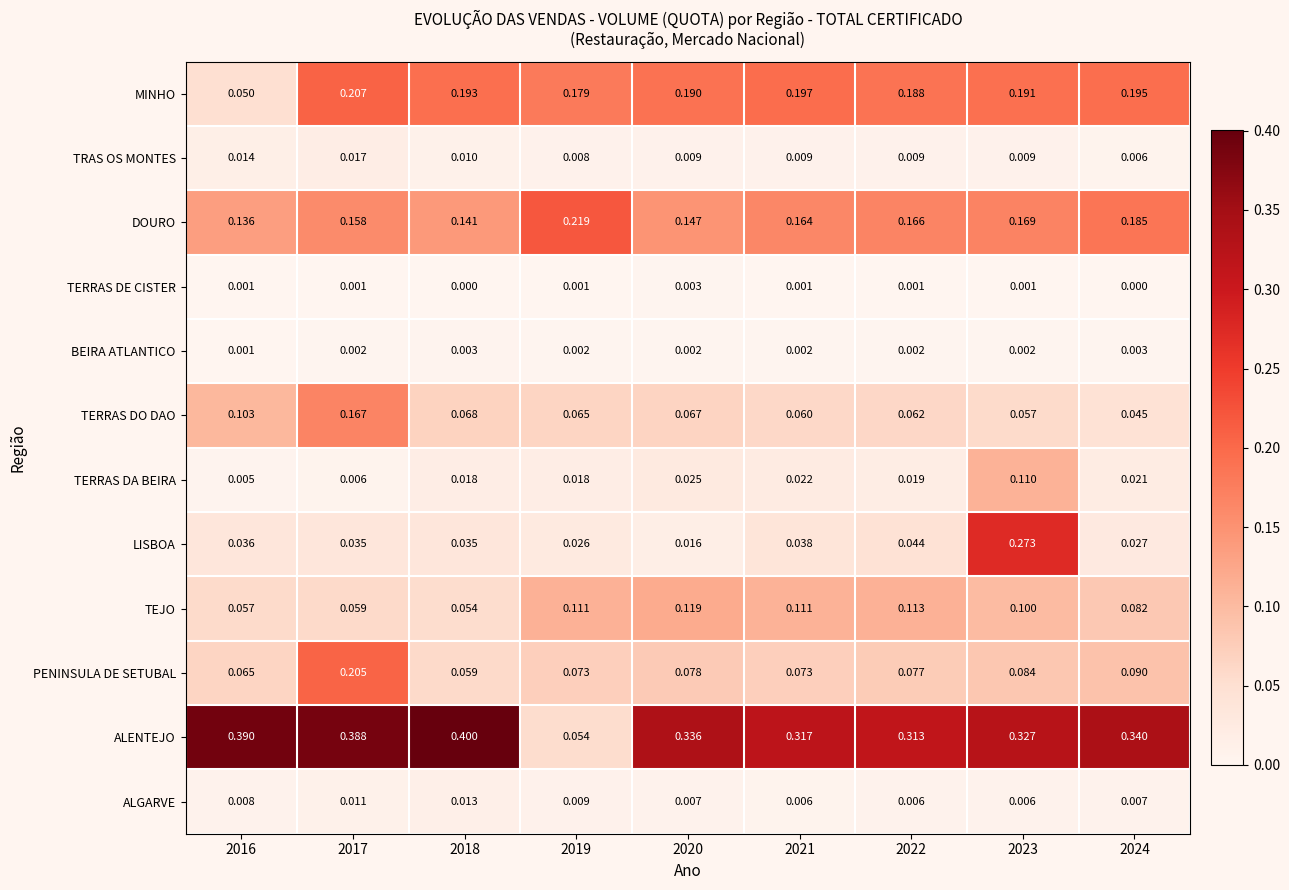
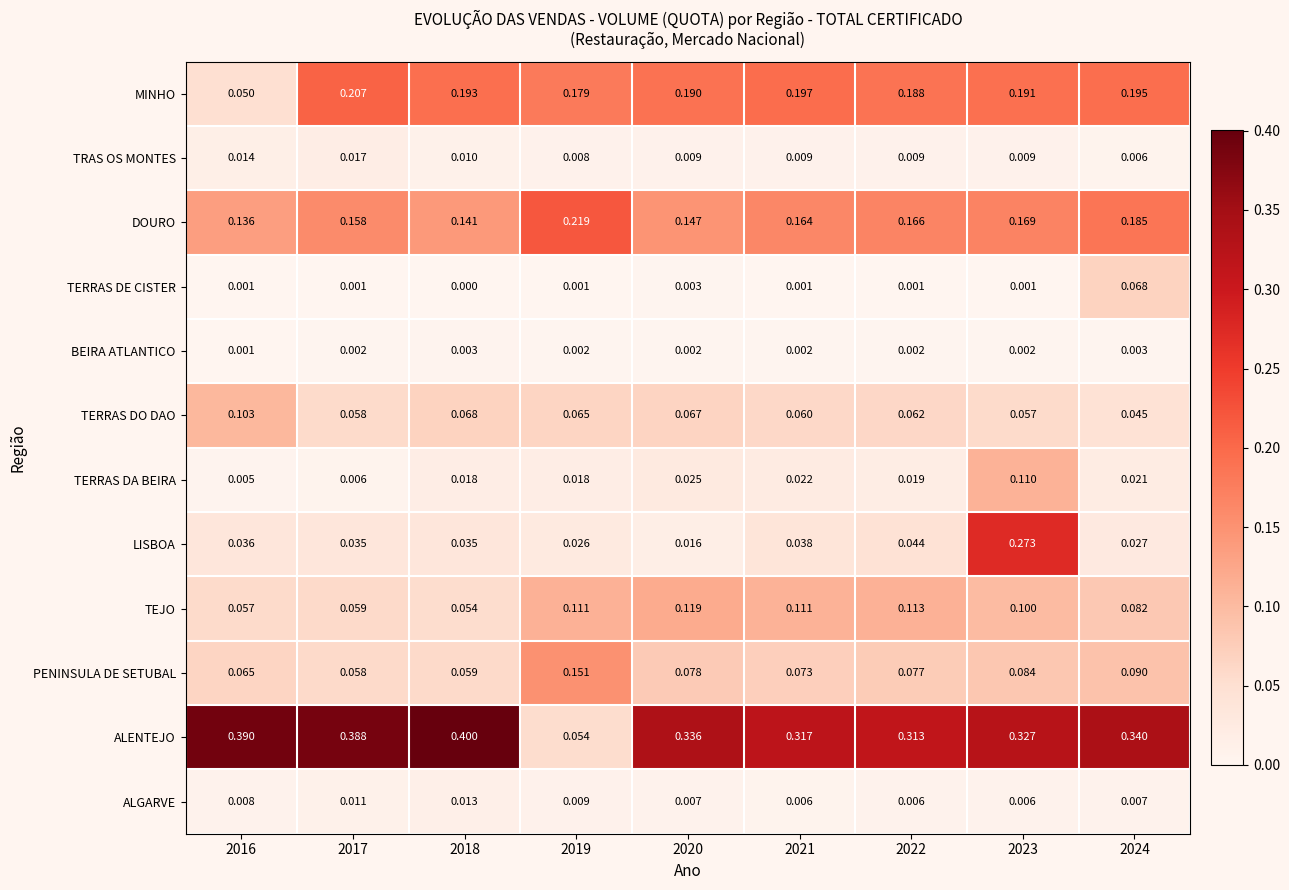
  {
    "MINHO": {
      "2016": 0.050,
      "2017": 0.207,
      "2018": 0.193,
      "2019": 0.179,
      "2020": 0.190,
      "2021": 0.197,
      "2022": 0.188,
      "2023": 0.191,
      "2024": 0.195
    },
    "TRAS OS MONTES": {
      "2016": 0.014,
      "2017": 0.017,
      "2018": 0.010,
      "2019": 0.008,
      "2020": 0.009,
      "2021": 0.009,
      "2022": 0.009,
      "2023": 0.009,
      "2024": 0.006
    },
    "DOURO": {
      "2016": 0.136,
      "2017": 0.158,
      "2018": 0.141,
      "2019": 0.219,
      "2020": 0.147,
      "2021": 0.164,
      "2022": 0.166,
      "2023": 0.169,
      "2024": 0.185
    },
    "TERRAS DE CISTER": {
      "2016": 0.001,
      "2017": 0.001,
      "2018": 0.000,
      "2019": 0.001,
      "2020": 0.003,
      "2021": 0.001,
      "2022": 0.001,
      "2023": 0.001,
-     "2024": 0.000
+     "2024": 0.068
    },
    "BEIRA ATLANTICO": {
      "2016": 0.001,
      "2017": 0.002,
      "2018": 0.003,
      "2019": 0.002,
      "2020": 0.002,
      "2021": 0.002,
      "2022": 0.002,
      "2023": 0.002,
      "2024": 0.003
    },
    "TERRAS DO DAO": {
      "2016": 0.103,
-     "2017": 0.167,
+     "2017": 0.058,
      "2018": 0.068,
      "2019": 0.065,
      "2020": 0.067,
      "2021": 0.060,
      "2022": 0.062,
      "2023": 0.057,
      "2024": 0.045
    },
    "TERRAS DA BEIRA": {
      "2016": 0.005,
      "2017": 0.006,
      "2018": 0.018,
      "2019": 0.018,
      "2020": 0.025,
      "2021": 0.022,
      "2022": 0.019,
      "2023": 0.110,
      "2024": 0.021
    },
    "LISBOA": {
      "2016": 0.036,
      "2017": 0.035,
      "2018": 0.035,
      "2019": 0.026,
      "2020": 0.016,
      "2021": 0.038,
      "2022": 0.044,
      "2023": 0.273,
      "2024": 0.027
    },
    "TEJO": {
      "2016": 0.057,
      "2017": 0.059,
      "2018": 0.054,
      "2019": 0.111,
      "2020": 0.119,
      "2021": 0.111,
      "2022": 0.113,
      "2023": 0.100,
      "2024": 0.082
    },
    "PENINSULA DE SETUBAL": {
      "2016": 0.065,
-     "2017": 0.205,
+     "2017": 0.058,
      "2018": 0.059,
-     "2019": 0.073,
+     "2019": 0.151,
      "2020": 0.078,
      "2021": 0.073,
      "2022": 0.077,
      "2023": 0.084,
      "2024": 0.090
    },
    "ALENTEJO": {
      "2016": 0.390,
      "2017": 0.388,
      "2018": 0.400,
      "2019": 0.054,
      "2020": 0.336,
      "2021": 0.317,
      "2022": 0.313,
      "2023": 0.327,
      "2024": 0.340
    },
    "ALGARVE": {
      "2016": 0.008,
      "2017": 0.011,
      "2018": 0.013,
      "2019": 0.009,
      "2020": 0.007,
      "2021": 0.006,
      "2022": 0.006,
      "2023": 0.006,
      "2024": 0.007
    }
  }
